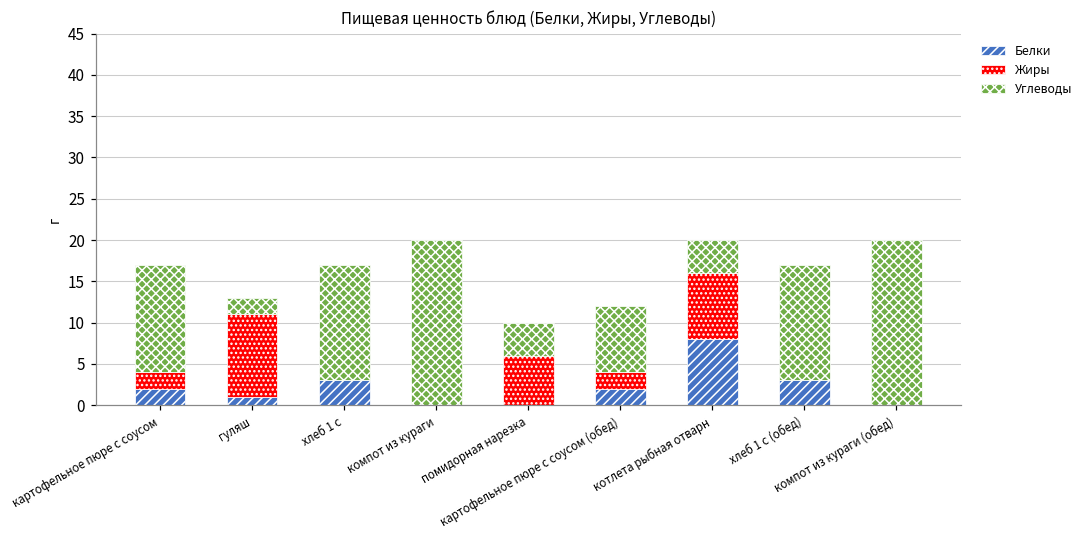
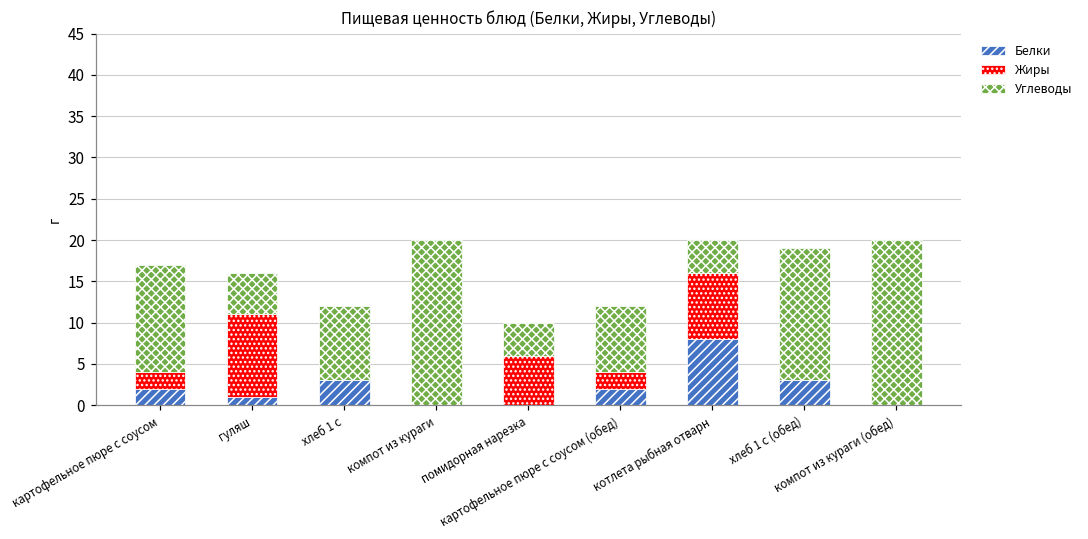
  {
    "Белки": {
      "картофельное пюре с соусом": 2,
      "гуляш": 1,
      "хлеб 1 с": 3,
      "компот из кураги": 0,
      "помидорная нарезка": 0,
      "картофельное пюре с соусом (обед)": 2,
      "котлета рыбная отварн": 8,
      "хлеб 1 с (обед)": 3,
      "компот из кураги (обед)": 0
    },
    "Жиры": {
      "картофельное пюре с соусом": 2,
      "гуляш": 10,
      "хлеб 1 с": 0,
      "компот из кураги": 0,
      "помидорная нарезка": 6,
      "картофельное пюре с соусом (обед)": 2,
      "котлета рыбная отварн": 8,
      "хлеб 1 с (обед)": 0,
      "компот из кураги (обед)": 0
    },
    "Углеводы": {
      "картофельное пюре с соусом": 13,
-     "гуляш": 2,
-     "хлеб 1 с": 14,
+     "гуляш": 5,
+     "хлеб 1 с": 9,
      "компот из кураги": 20,
      "помидорная нарезка": 4,
      "картофельное пюре с соусом (обед)": 8,
      "котлета рыбная отварн": 4,
-     "хлеб 1 с (обед)": 14,
+     "хлеб 1 с (обед)": 16,
      "компот из кураги (обед)": 20
    }
  }
